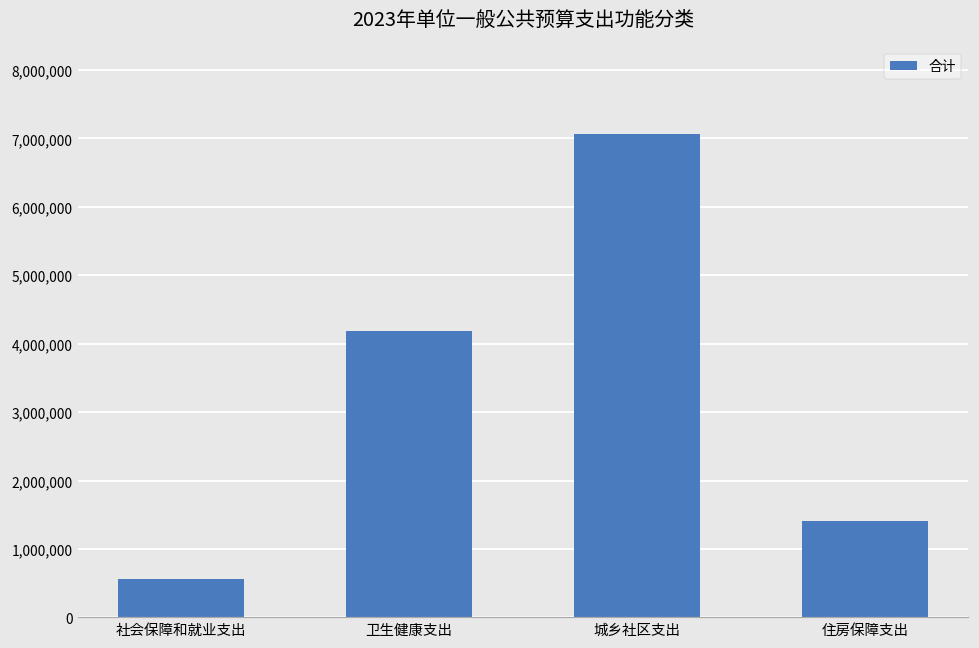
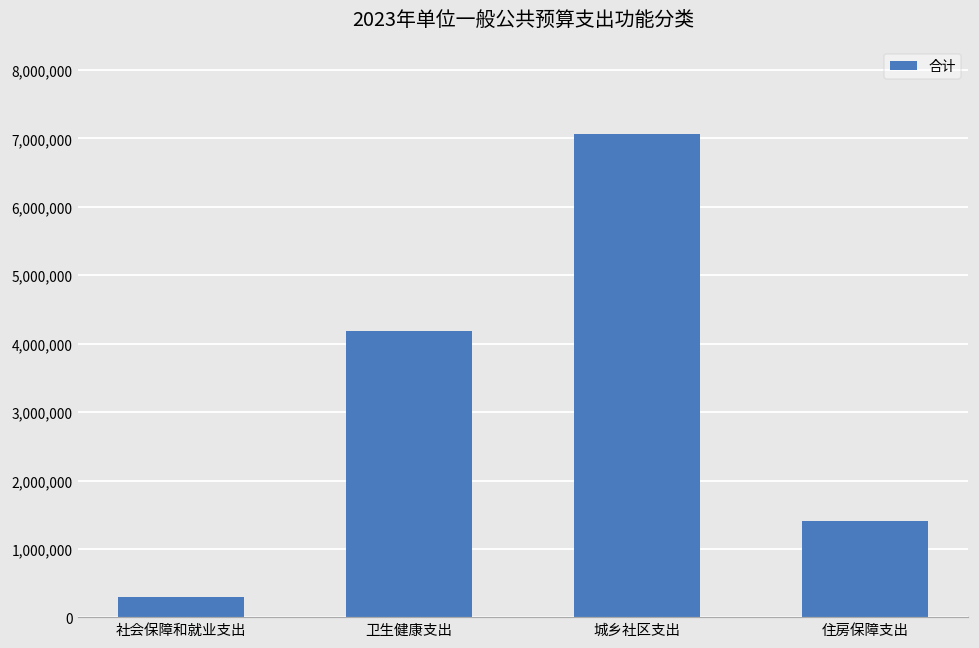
  {
-   "社会保障和就业支出": "600,000",
+   "社会保障和就业支出": "300,000",
    "卫生健康支出": "4,200,000",
    "城乡社区支出": "7,100,000",
    "住房保障支出": "1,400,000"
  }
